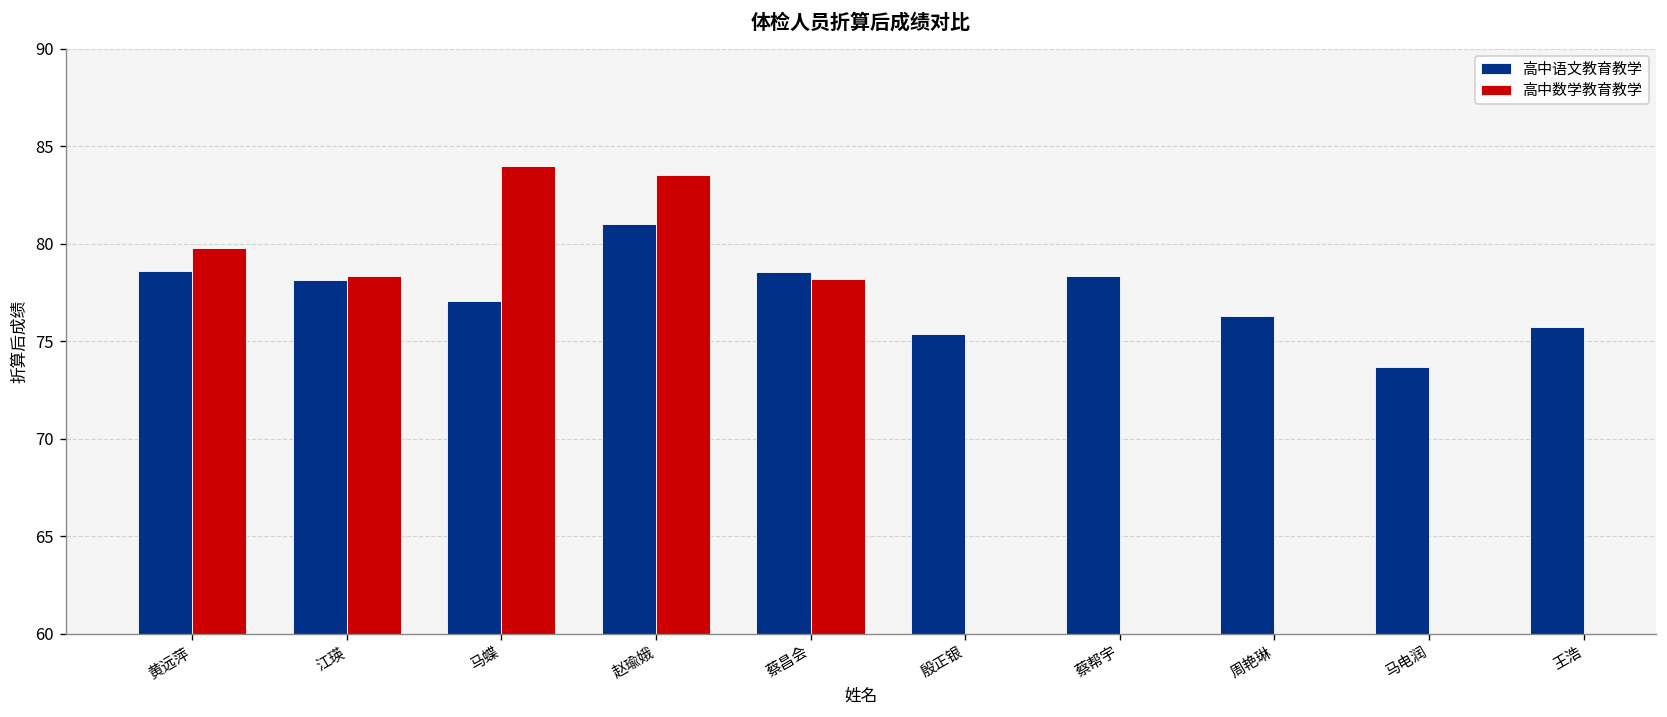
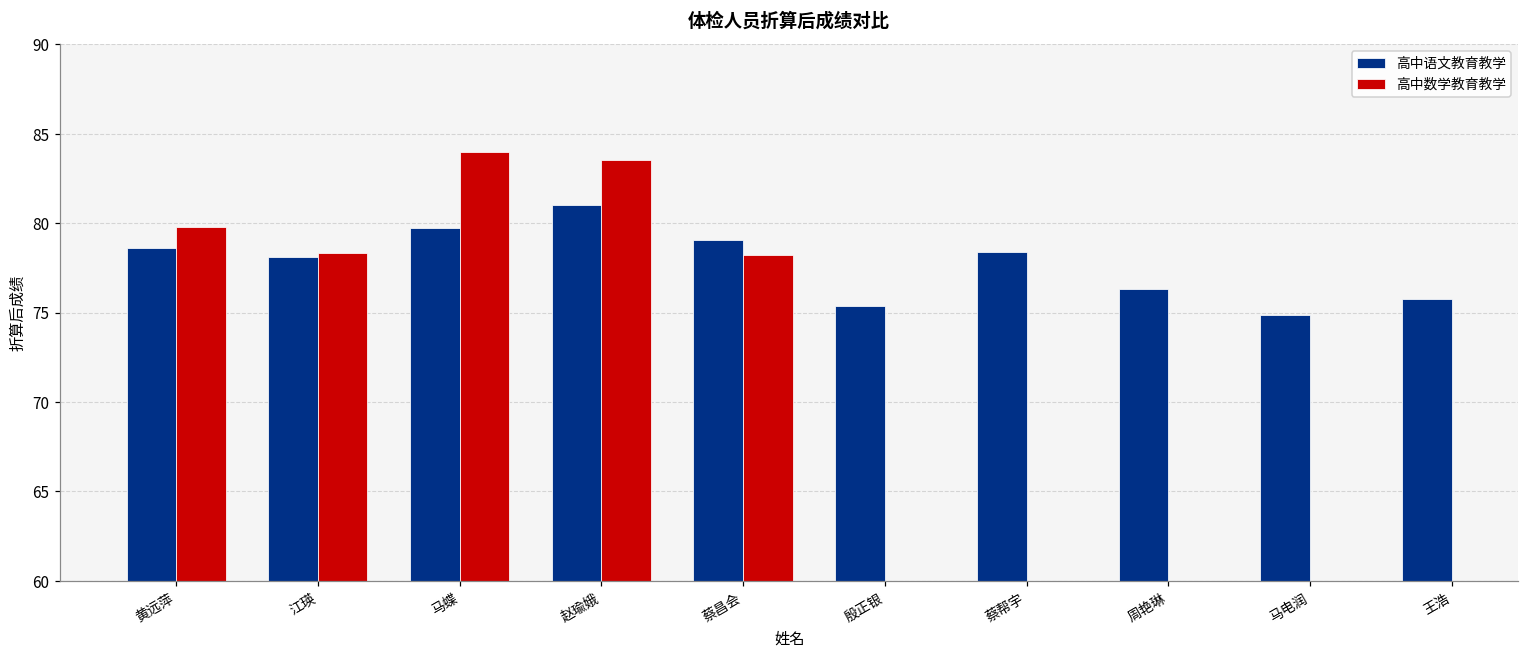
  {
    "高中语文教育教学": {
      "黄远萍": 78.6,
      "江瑛": 78.1,
-     "马蝶": 77.1,
+     "马蝶": 79.7,
      "赵瑜娥": 81.0,
-     "蔡昌会": 78.5,
+     "蔡昌会": 79.1,
      "殷正银": 75.4,
      "蔡帮宇": 78.4,
      "周艳琳": 76.3,
-     "马电润": 73.7,
+     "马电润": 74.9,
      "王浩": 75.8
    }
  }
